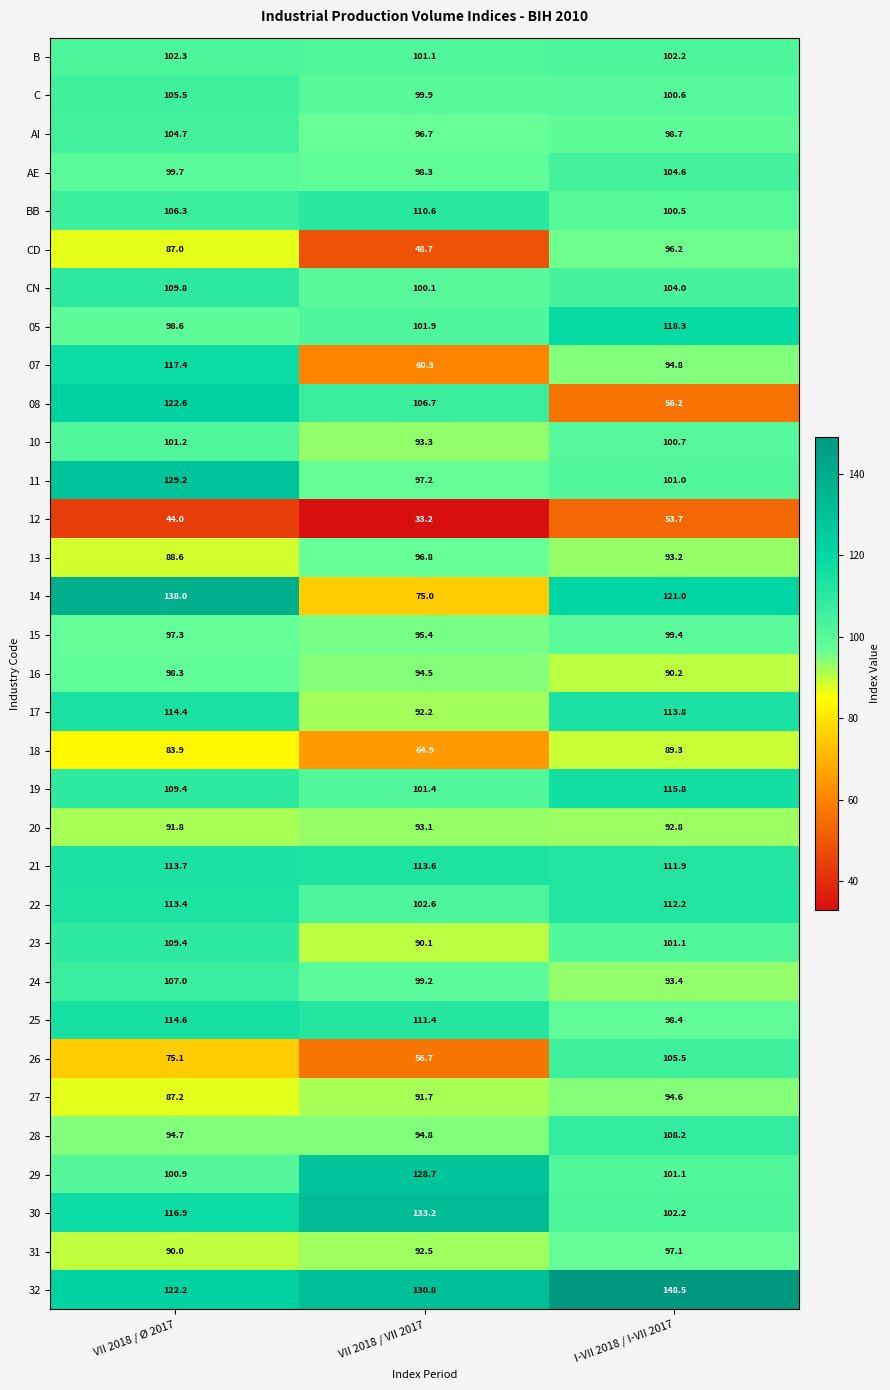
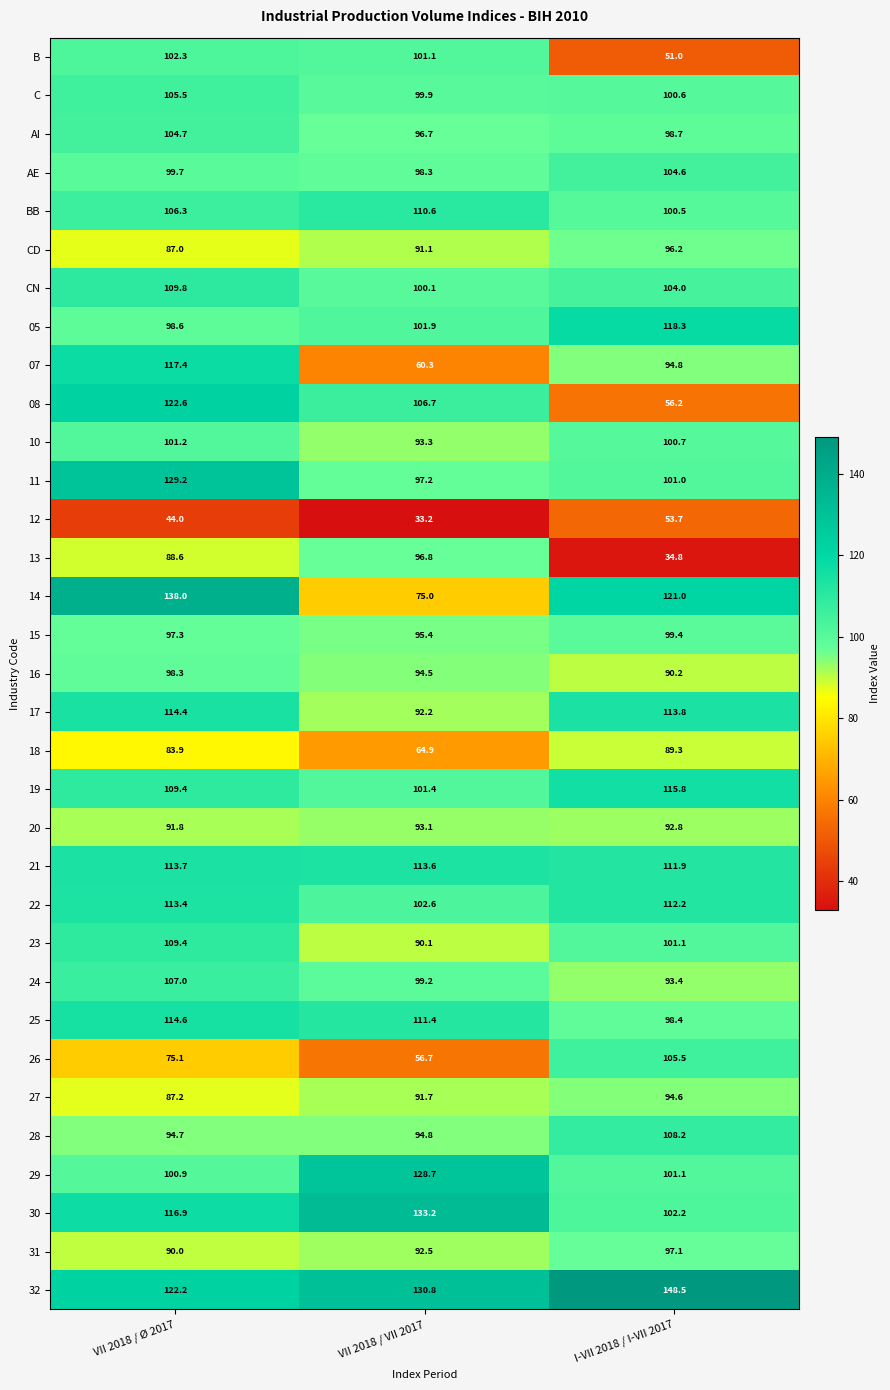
  {
    "B": {
      "VII 2018 / Ø 2017": 102.3,
      "VII 2018 / VII 2017": 101.1,
-     "I-VII 2018 / I-VII 2017": 102.2
+     "I-VII 2018 / I-VII 2017": 51.0
    },
    "C": {
      "VII 2018 / Ø 2017": 105.5,
      "VII 2018 / VII 2017": 99.9,
      "I-VII 2018 / I-VII 2017": 100.6
    },
    "AI": {
      "VII 2018 / Ø 2017": 104.7,
      "VII 2018 / VII 2017": 96.7,
      "I-VII 2018 / I-VII 2017": 98.7
    },
    "AE": {
      "VII 2018 / Ø 2017": 99.7,
      "VII 2018 / VII 2017": 98.3,
      "I-VII 2018 / I-VII 2017": 104.6
    },
    "BB": {
      "VII 2018 / Ø 2017": 106.3,
      "VII 2018 / VII 2017": 110.6,
      "I-VII 2018 / I-VII 2017": 100.5
    },
    "CD": {
      "VII 2018 / Ø 2017": 87.0,
-     "VII 2018 / VII 2017": 48.7,
+     "VII 2018 / VII 2017": 91.1,
      "I-VII 2018 / I-VII 2017": 96.2
    },
    "CN": {
      "VII 2018 / Ø 2017": 109.8,
      "VII 2018 / VII 2017": 100.1,
      "I-VII 2018 / I-VII 2017": 104.0
    },
    "05": {
      "VII 2018 / Ø 2017": 98.6,
      "VII 2018 / VII 2017": 101.9,
      "I-VII 2018 / I-VII 2017": 118.3
    },
    "07": {
      "VII 2018 / Ø 2017": 117.4,
      "VII 2018 / VII 2017": 60.3,
      "I-VII 2018 / I-VII 2017": 94.8
    },
    "08": {
      "VII 2018 / Ø 2017": 122.6,
      "VII 2018 / VII 2017": 106.7,
      "I-VII 2018 / I-VII 2017": 56.2
    },
    "10": {
      "VII 2018 / Ø 2017": 101.2,
      "VII 2018 / VII 2017": 93.3,
      "I-VII 2018 / I-VII 2017": 100.7
    },
    "11": {
      "VII 2018 / Ø 2017": 129.2,
      "VII 2018 / VII 2017": 97.2,
      "I-VII 2018 / I-VII 2017": 101.0
    },
    "12": {
      "VII 2018 / Ø 2017": 44.0,
      "VII 2018 / VII 2017": 33.2,
      "I-VII 2018 / I-VII 2017": 53.7
    },
    "13": {
      "VII 2018 / Ø 2017": 88.6,
      "VII 2018 / VII 2017": 96.8,
-     "I-VII 2018 / I-VII 2017": 93.2
+     "I-VII 2018 / I-VII 2017": 34.8
    },
    "14": {
      "VII 2018 / Ø 2017": 138.0,
      "VII 2018 / VII 2017": 75.0,
      "I-VII 2018 / I-VII 2017": 121.0
    },
    "15": {
      "VII 2018 / Ø 2017": 97.3,
      "VII 2018 / VII 2017": 95.4,
      "I-VII 2018 / I-VII 2017": 99.4
    },
    "16": {
      "VII 2018 / Ø 2017": 98.3,
      "VII 2018 / VII 2017": 94.5,
      "I-VII 2018 / I-VII 2017": 90.2
    },
    "17": {
      "VII 2018 / Ø 2017": 114.4,
      "VII 2018 / VII 2017": 92.2,
      "I-VII 2018 / I-VII 2017": 113.8
    },
    "18": {
      "VII 2018 / Ø 2017": 83.9,
      "VII 2018 / VII 2017": 64.9,
      "I-VII 2018 / I-VII 2017": 89.3
    },
    "19": {
      "VII 2018 / Ø 2017": 109.4,
      "VII 2018 / VII 2017": 101.4,
      "I-VII 2018 / I-VII 2017": 115.8
    },
    "20": {
      "VII 2018 / Ø 2017": 91.8,
      "VII 2018 / VII 2017": 93.1,
      "I-VII 2018 / I-VII 2017": 92.8
    },
    "21": {
      "VII 2018 / Ø 2017": 113.7,
      "VII 2018 / VII 2017": 113.6,
      "I-VII 2018 / I-VII 2017": 111.9
    },
    "22": {
      "VII 2018 / Ø 2017": 113.4,
      "VII 2018 / VII 2017": 102.6,
      "I-VII 2018 / I-VII 2017": 112.2
    },
    "23": {
      "VII 2018 / Ø 2017": 109.4,
      "VII 2018 / VII 2017": 90.1,
      "I-VII 2018 / I-VII 2017": 101.1
    },
    "24": {
      "VII 2018 / Ø 2017": 107.0,
      "VII 2018 / VII 2017": 99.2,
      "I-VII 2018 / I-VII 2017": 93.4
    },
    "25": {
      "VII 2018 / Ø 2017": 114.6,
      "VII 2018 / VII 2017": 111.4,
      "I-VII 2018 / I-VII 2017": 98.4
    },
    "26": {
      "VII 2018 / Ø 2017": 75.1,
      "VII 2018 / VII 2017": 56.7,
      "I-VII 2018 / I-VII 2017": 105.5
    },
    "27": {
      "VII 2018 / Ø 2017": 87.2,
      "VII 2018 / VII 2017": 91.7,
      "I-VII 2018 / I-VII 2017": 94.6
    },
    "28": {
      "VII 2018 / Ø 2017": 94.7,
      "VII 2018 / VII 2017": 94.8,
      "I-VII 2018 / I-VII 2017": 108.2
    },
    "29": {
      "VII 2018 / Ø 2017": 100.9,
      "VII 2018 / VII 2017": 128.7,
      "I-VII 2018 / I-VII 2017": 101.1
    },
    "30": {
      "VII 2018 / Ø 2017": 116.9,
      "VII 2018 / VII 2017": 133.2,
      "I-VII 2018 / I-VII 2017": 102.2
    },
    "31": {
      "VII 2018 / Ø 2017": 90.0,
      "VII 2018 / VII 2017": 92.5,
      "I-VII 2018 / I-VII 2017": 97.1
    },
    "32": {
      "VII 2018 / Ø 2017": 122.2,
      "VII 2018 / VII 2017": 130.8,
      "I-VII 2018 / I-VII 2017": 148.5
    }
  }
